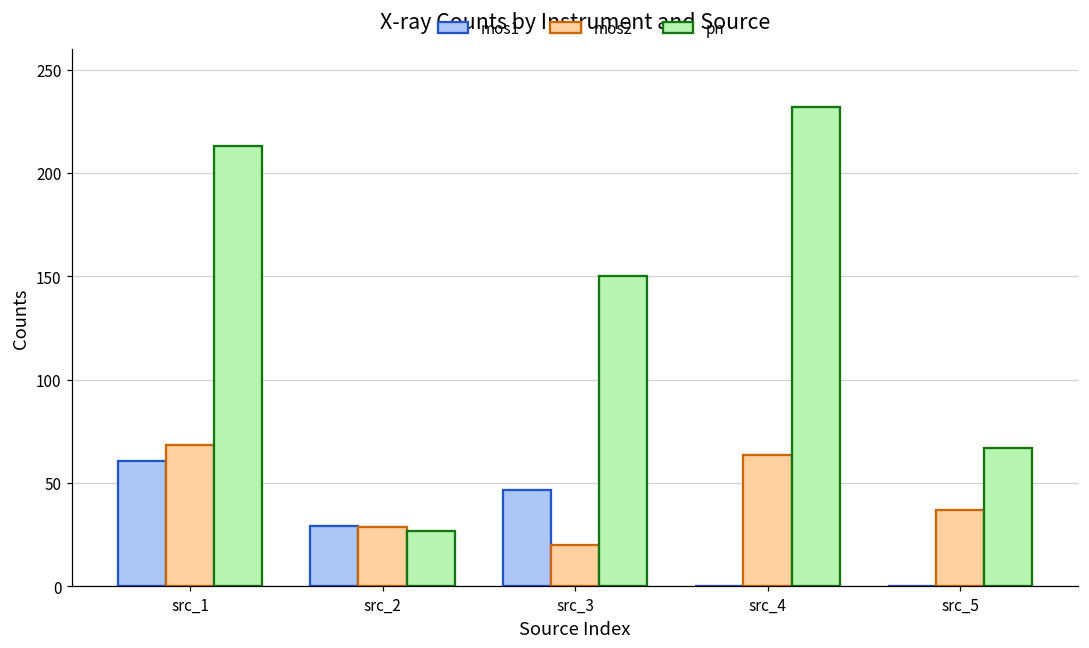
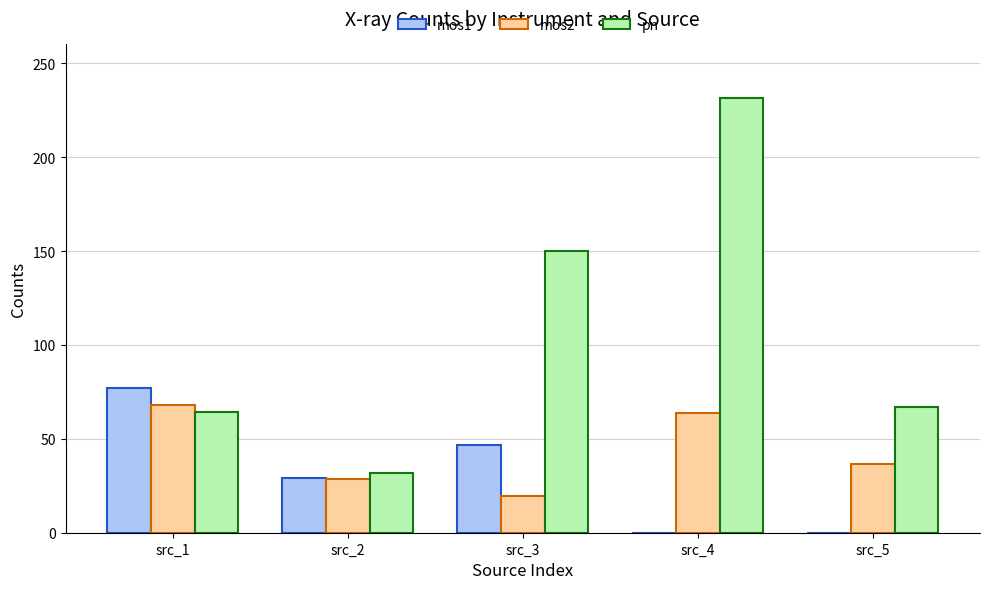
  {
    "mos1": {
-     "src_1": 60,
+     "src_1": 77,
      "src_2": 29,
      "src_3": 47,
      "src_4": 0,
      "src_5": 0
    },
    "mos2": {
      "src_1": 68,
      "src_2": 29,
      "src_3": 20,
      "src_4": 64,
      "src_5": 37
    },
    "pn": {
-     "src_1": 213,
-     "src_2": 27,
+     "src_1": 64,
+     "src_2": 32,
      "src_3": 150,
      "src_4": 232,
      "src_5": 67
    }
  }
